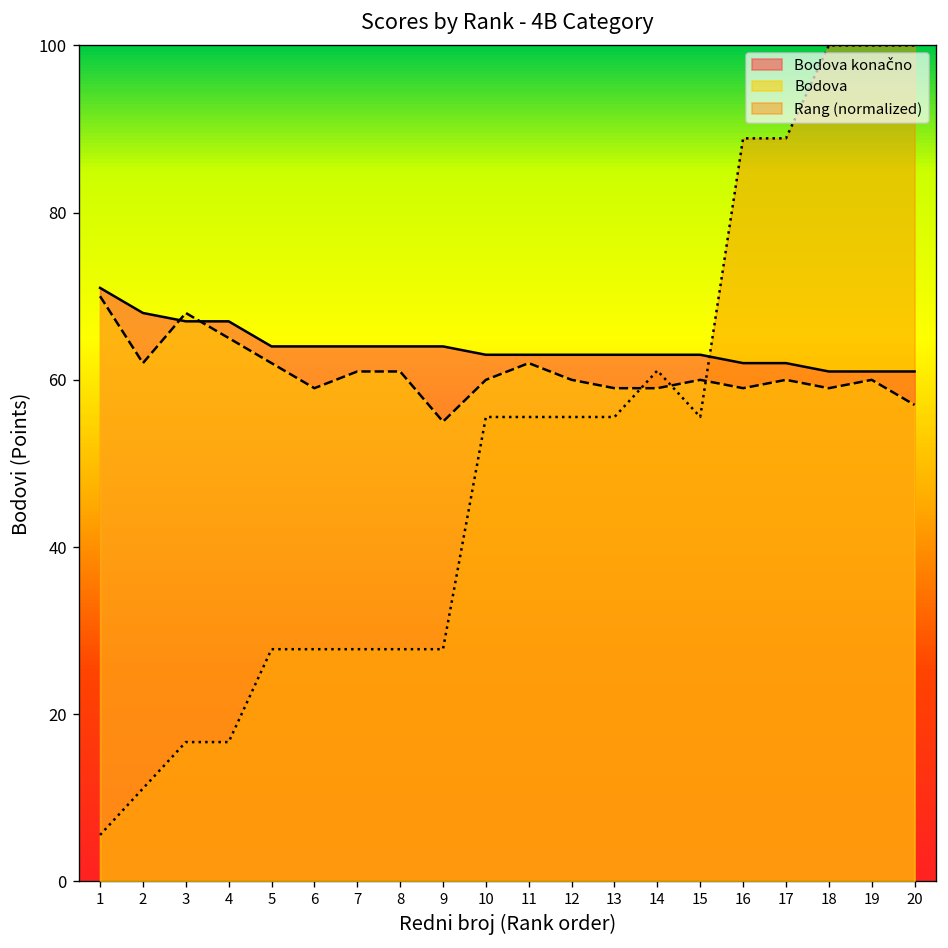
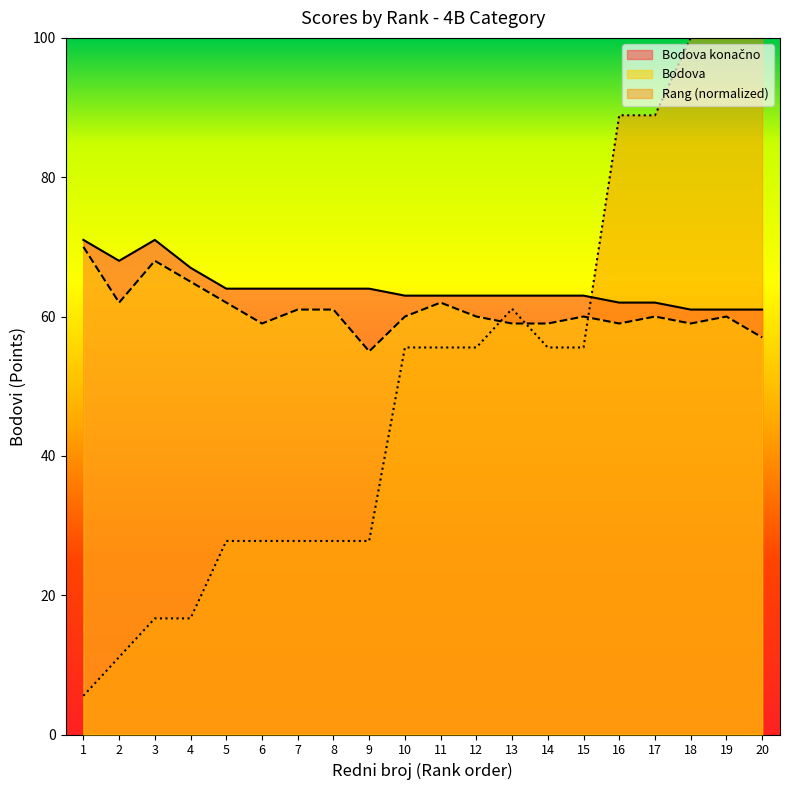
  {
    "Bodova konačno": {
      "1": 71,
      "2": 68,
-     "3": 67,
+     "3": 71,
      "4": 67,
      "5": 64,
      "6": 64,
      "7": 64,
      "8": 64,
      "9": 64,
      "10": 63,
      "11": 63,
      "12": 63,
      "13": 63,
      "14": 63,
      "15": 63,
      "16": 62,
      "17": 62,
      "18": 61,
      "19": 61,
      "20": 61
    },
    "Bodova": {
      "1": 70,
      "2": 62,
      "3": 68,
      "4": 65,
      "5": 62,
      "6": 59,
      "7": 61,
      "8": 61,
      "9": 55,
      "10": 60,
      "11": 62,
      "12": 60,
      "13": 59,
      "14": 59,
      "15": 60,
      "16": 59,
      "17": 60,
      "18": 59,
      "19": 60,
      "20": 57
    },
    "Rang (normalized)": {
      "1": 6,
      "2": 11,
      "3": 17,
      "4": 17,
      "5": 28,
      "6": 28,
      "7": 28,
      "8": 28,
      "9": 28,
      "10": 56,
      "11": 56,
      "12": 56,
-     "13": 56,
-     "14": 61,
+     "13": 61,
+     "14": 56,
      "15": 56,
      "16": 89,
      "17": 89,
      "18": 100,
      "19": 100,
      "20": 100
    }
  }
